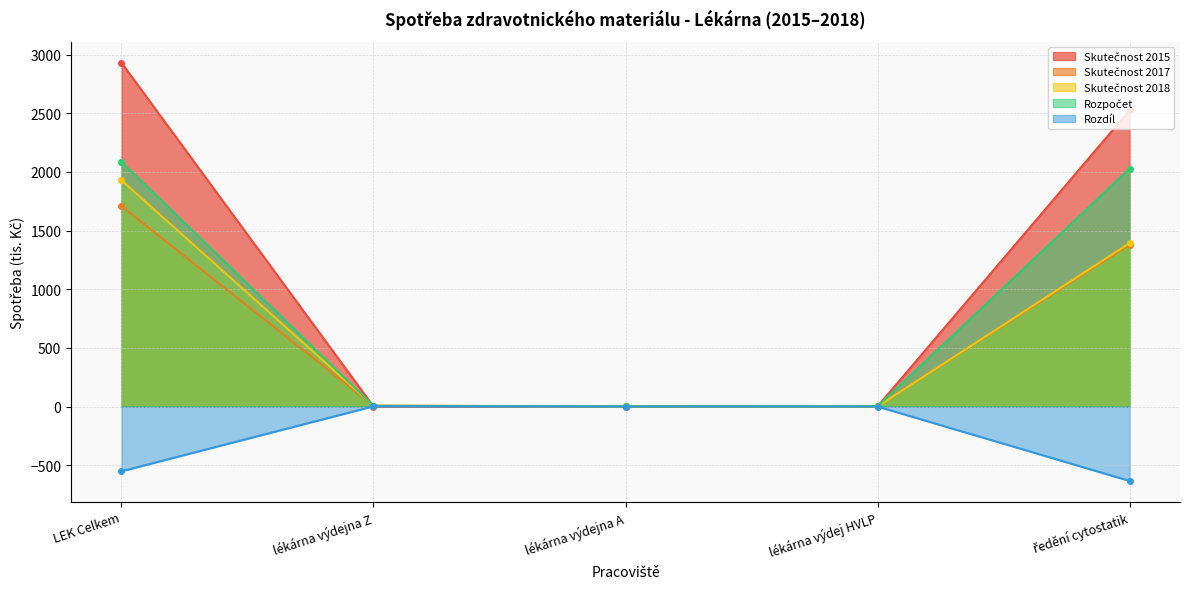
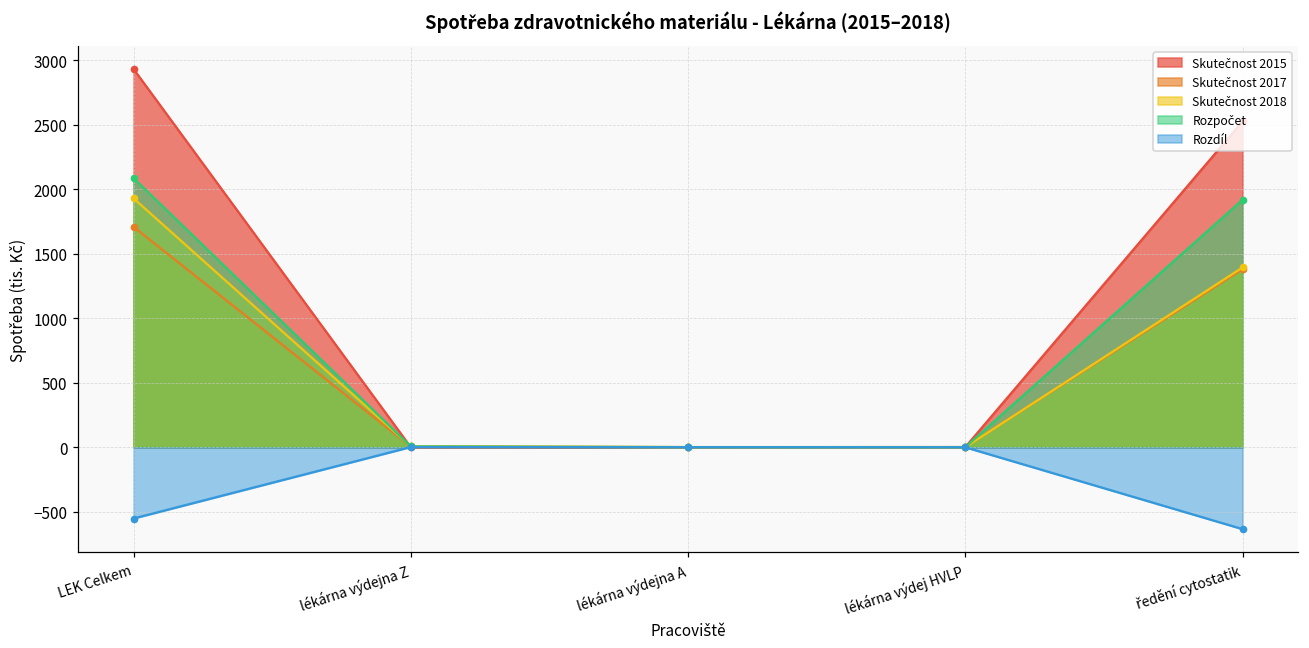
  {
    "Skutečnost 2018": {
      "LEK Celkem": 1930
    },
    "Rozpočet": {
      "LEK Celkem": 2090,
-     "ředění cytostatik": 2030
+     "ředění cytostatik": 1920
    }
  }
